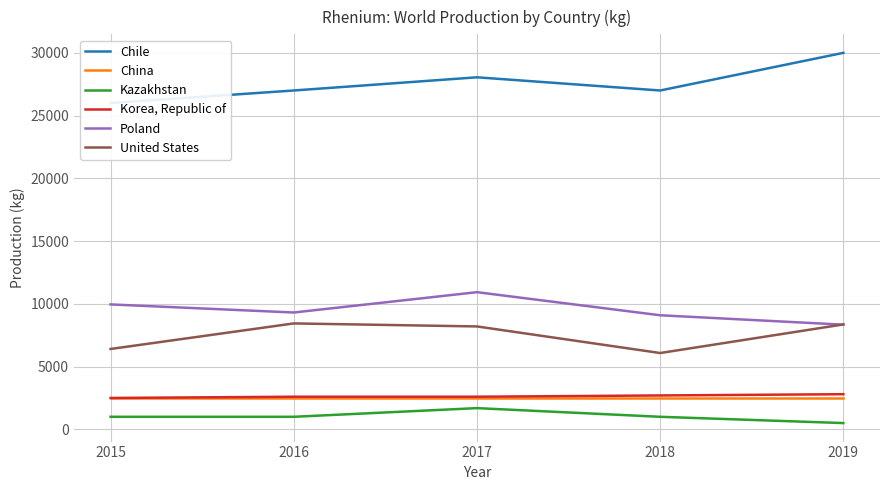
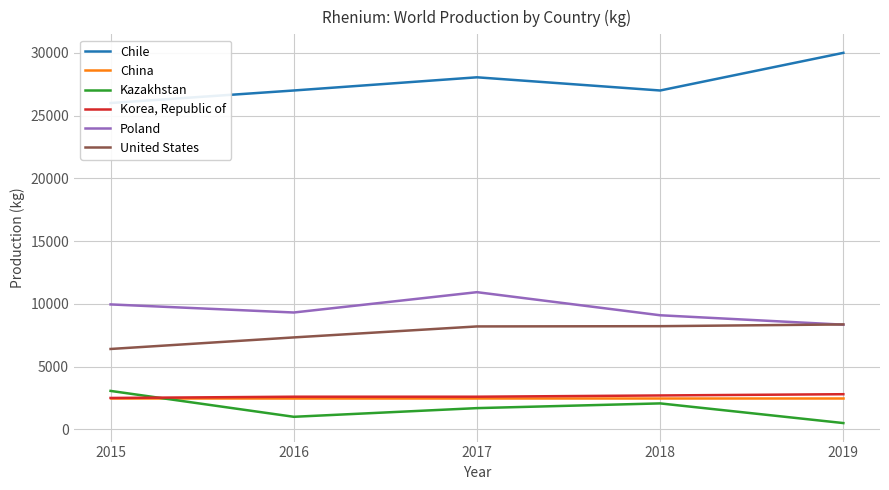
  {
    "Chile": {
      "2016": 27000,
      "2017": 28100,
      "2018": 27000,
      "2019": 30000
    },
    "China": {
      "2019": 2500
    },
    "Kazakhstan": {
-     "2015": 1000,
+     "2015": 3100,
      "2016": 1000,
      "2017": 1700,
-     "2018": 1000,
+     "2018": 2100,
      "2019": 500
    },
    "Korea, Republic of": {
      "2019": 2800
    },
    "Poland": {
      "2015": 10000,
      "2016": 9300,
      "2017": 10900,
      "2018": 9100
    },
    "United States": {
      "2015": 6400,
-     "2016": 8400,
+     "2016": 7300,
      "2017": 8200,
-     "2018": 6100
+     "2018": 8200
    }
  }
